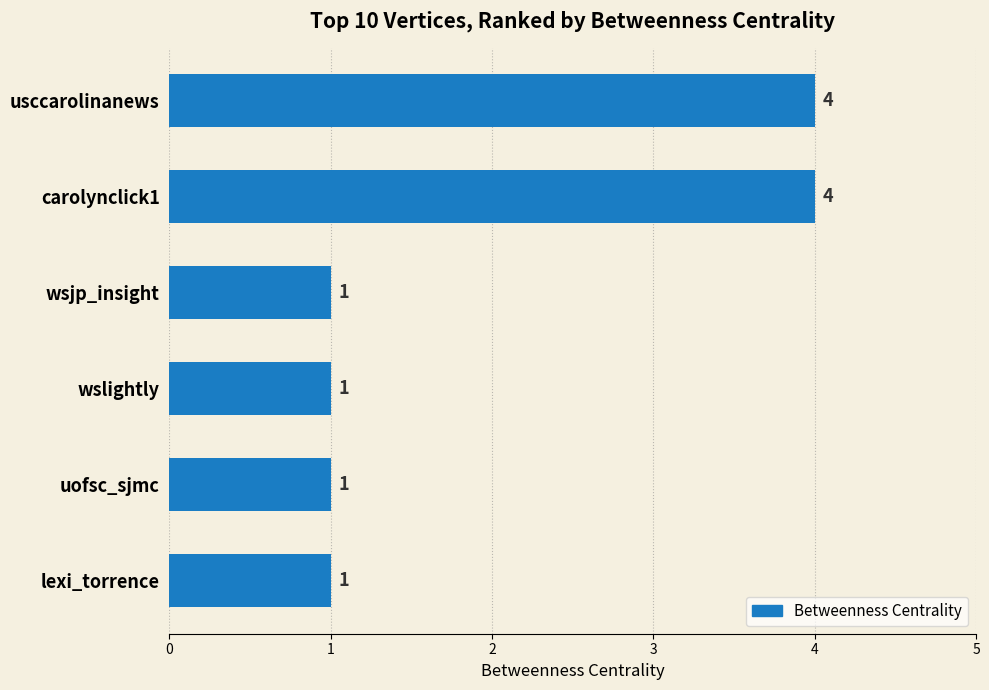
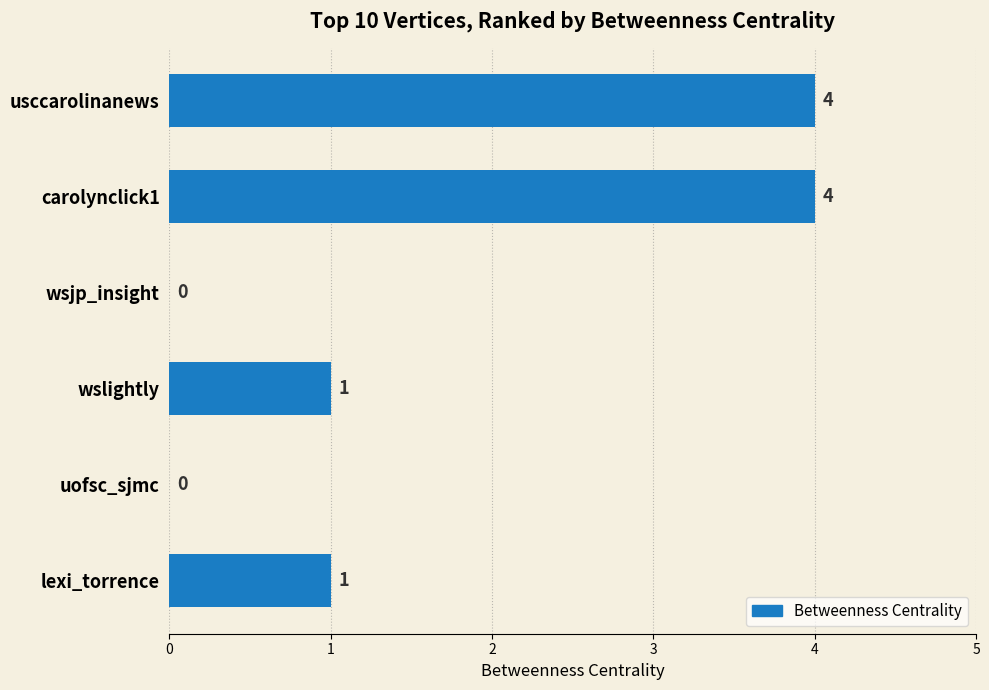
  {
    "usccarolinanews": 4,
    "carolynclick1": 4,
-   "wsjp_insight": 1,
+   "wsjp_insight": 0,
    "wslightly": 1,
-   "uofsc_sjmc": 1,
+   "uofsc_sjmc": 0,
    "lexi_torrence": 1
  }
